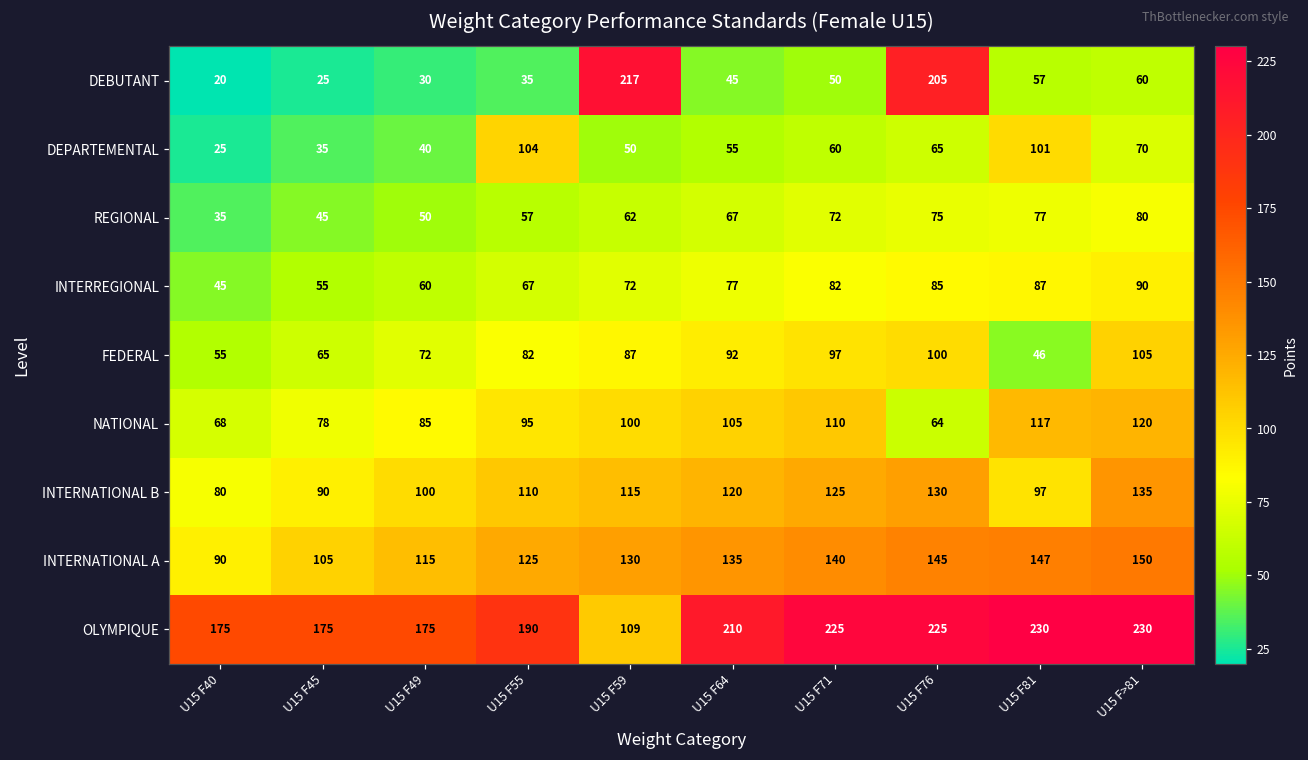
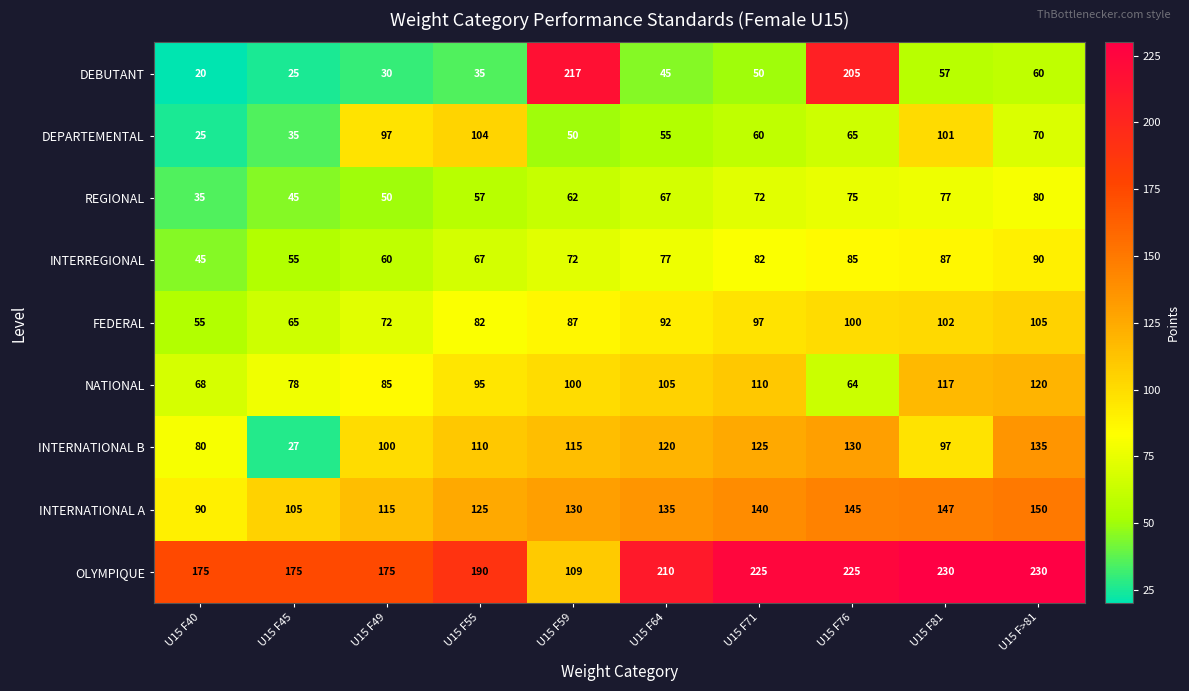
  {
    "DEBUTANT": {
      "U15 F40": 20,
      "U15 F45": 25,
      "U15 F49": 30,
      "U15 F55": 35,
      "U15 F59": 217,
      "U15 F64": 45,
      "U15 F71": 50,
      "U15 F76": 205,
      "U15 F81": 57,
      "U15 F>81": 60
    },
    "DEPARTEMENTAL": {
      "U15 F40": 25,
      "U15 F45": 35,
-     "U15 F49": 40,
+     "U15 F49": 97,
      "U15 F55": 104,
      "U15 F59": 50,
      "U15 F64": 55,
      "U15 F71": 60,
      "U15 F76": 65,
      "U15 F81": 101,
      "U15 F>81": 70
    },
    "REGIONAL": {
      "U15 F40": 35,
      "U15 F45": 45,
      "U15 F49": 50,
      "U15 F55": 57,
      "U15 F59": 62,
      "U15 F64": 67,
      "U15 F71": 72,
      "U15 F76": 75,
      "U15 F81": 77,
      "U15 F>81": 80
    },
    "INTERREGIONAL": {
      "U15 F40": 45,
      "U15 F45": 55,
      "U15 F49": 60,
      "U15 F55": 67,
      "U15 F59": 72,
      "U15 F64": 77,
      "U15 F71": 82,
      "U15 F76": 85,
      "U15 F81": 87,
      "U15 F>81": 90
    },
    "FEDERAL": {
      "U15 F40": 55,
      "U15 F45": 65,
      "U15 F49": 72,
      "U15 F55": 82,
      "U15 F59": 87,
      "U15 F64": 92,
      "U15 F71": 97,
      "U15 F76": 100,
-     "U15 F81": 46,
+     "U15 F81": 102,
      "U15 F>81": 105
    },
    "NATIONAL": {
      "U15 F40": 68,
      "U15 F45": 78,
      "U15 F49": 85,
      "U15 F55": 95,
      "U15 F59": 100,
      "U15 F64": 105,
      "U15 F71": 110,
      "U15 F76": 64,
      "U15 F81": 117,
      "U15 F>81": 120
    },
    "INTERNATIONAL B": {
      "U15 F40": 80,
-     "U15 F45": 90,
+     "U15 F45": 27,
      "U15 F49": 100,
      "U15 F55": 110,
      "U15 F59": 115,
      "U15 F64": 120,
      "U15 F71": 125,
      "U15 F76": 130,
      "U15 F81": 97,
      "U15 F>81": 135
    },
    "INTERNATIONAL A": {
      "U15 F40": 90,
      "U15 F45": 105,
      "U15 F49": 115,
      "U15 F55": 125,
      "U15 F59": 130,
      "U15 F64": 135,
      "U15 F71": 140,
      "U15 F76": 145,
      "U15 F81": 147,
      "U15 F>81": 150
    },
    "OLYMPIQUE": {
      "U15 F40": 175,
      "U15 F45": 175,
      "U15 F49": 175,
      "U15 F55": 190,
      "U15 F59": 109,
      "U15 F64": 210,
      "U15 F71": 225,
      "U15 F76": 225,
      "U15 F81": 230,
      "U15 F>81": 230
    }
  }
